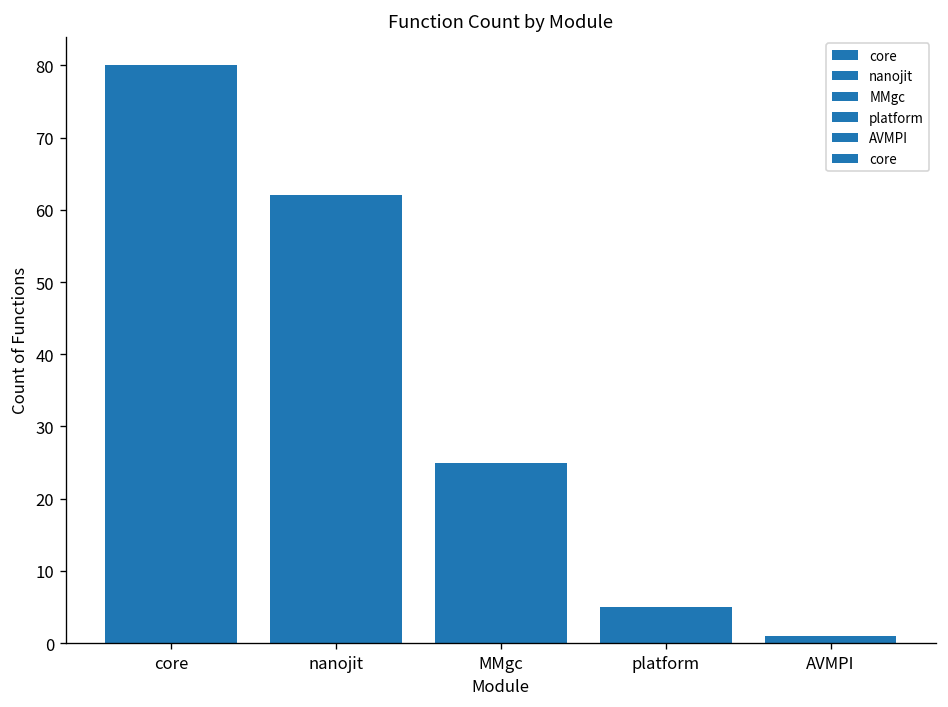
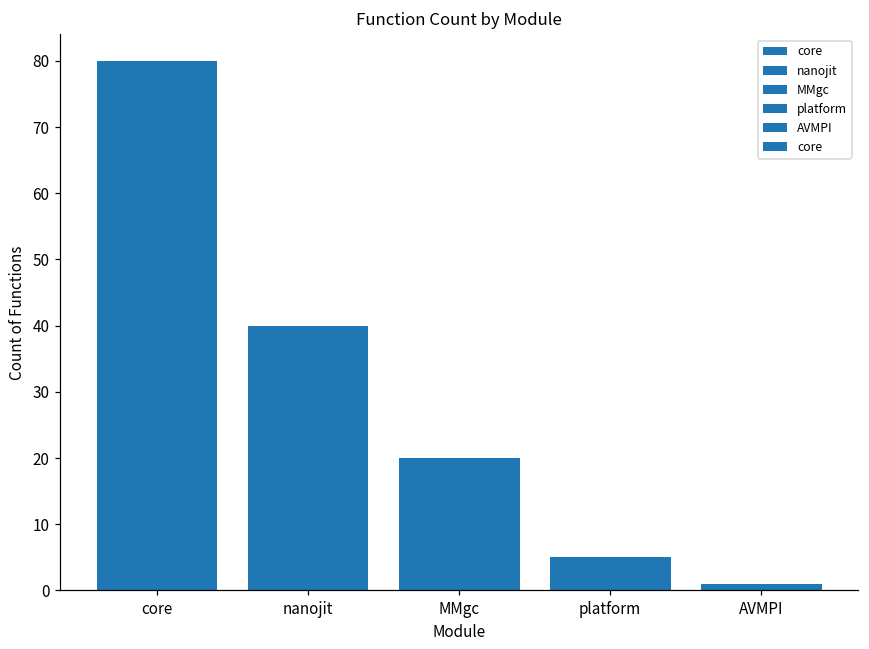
  {
    "core": 80,
-   "nanojit": 62,
-   "MMgc": 25,
+   "nanojit": 40,
+   "MMgc": 20,
    "platform": 5,
    "AVMPI": 1
  }
